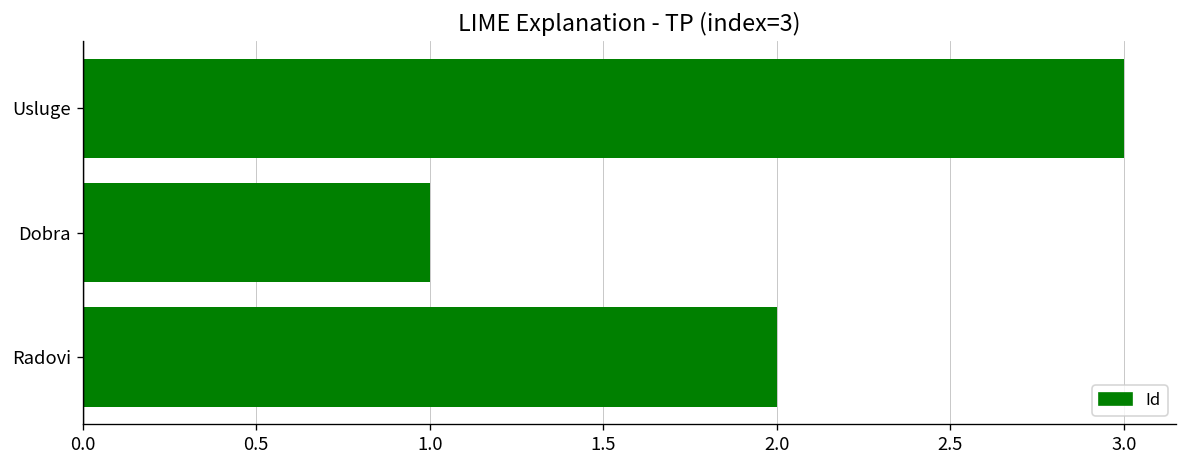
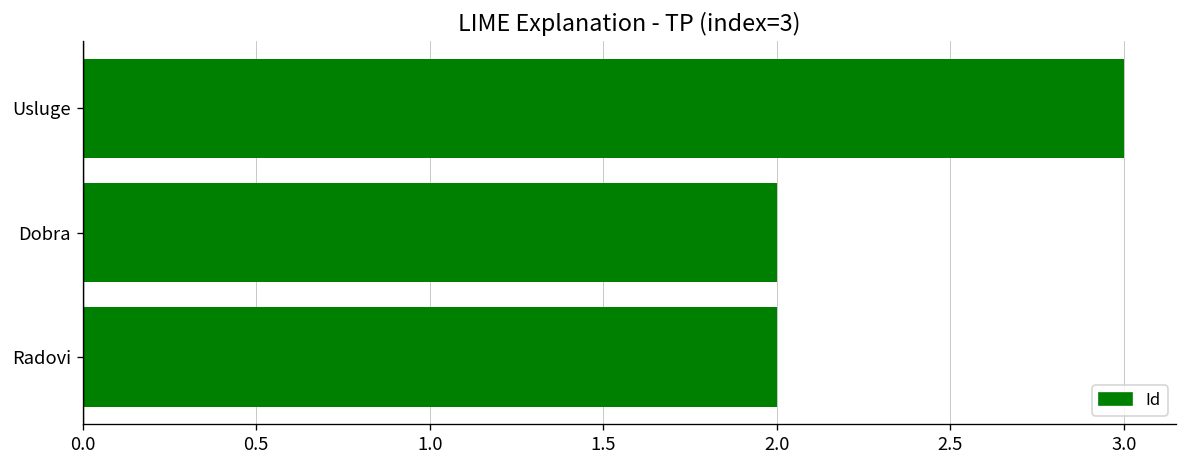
  {
    "Usluge": 3,
-   "Dobra": 1,
+   "Dobra": 2,
    "Radovi": 2
  }
